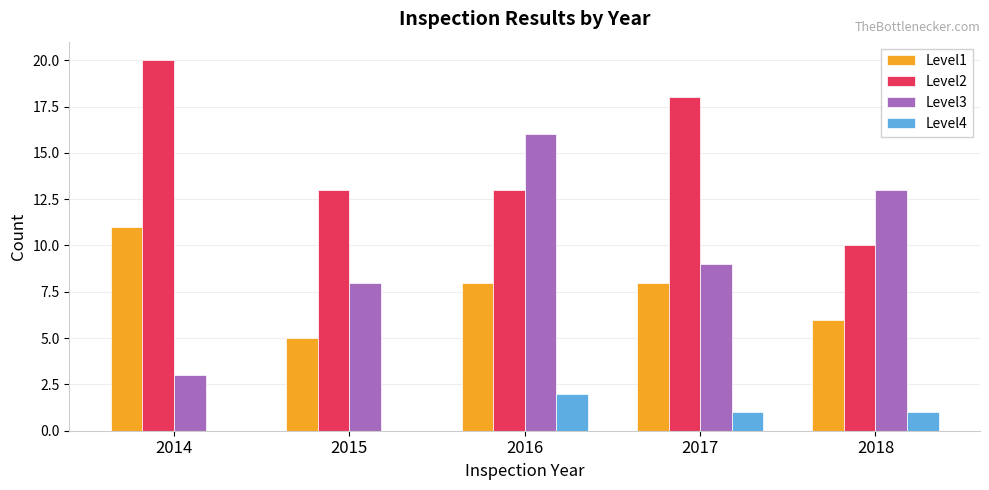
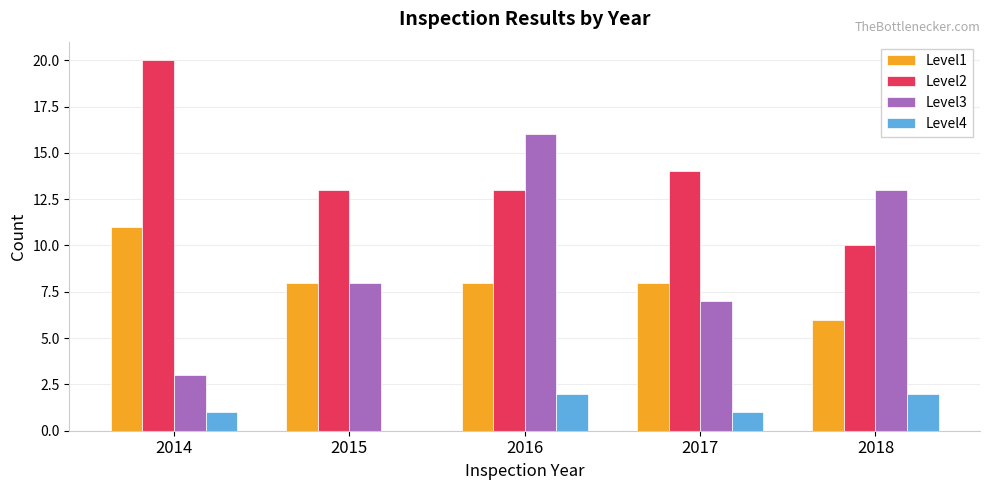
  {
    "Level1": {
      "2014": 11,
-     "2015": 5,
+     "2015": 8,
      "2016": 8,
      "2017": 8,
      "2018": 6
    },
    "Level2": {
      "2014": 20,
      "2015": 13,
      "2016": 13,
-     "2017": 18,
+     "2017": 14,
      "2018": 10
    },
    "Level3": {
      "2014": 3,
      "2015": 8,
      "2016": 16,
-     "2017": 9,
+     "2017": 7,
      "2018": 13
    },
    "Level4": {
-     "2014": 0,
+     "2014": 1,
      "2015": 0,
      "2016": 2,
      "2017": 1,
-     "2018": 1
+     "2018": 2
    }
  }
